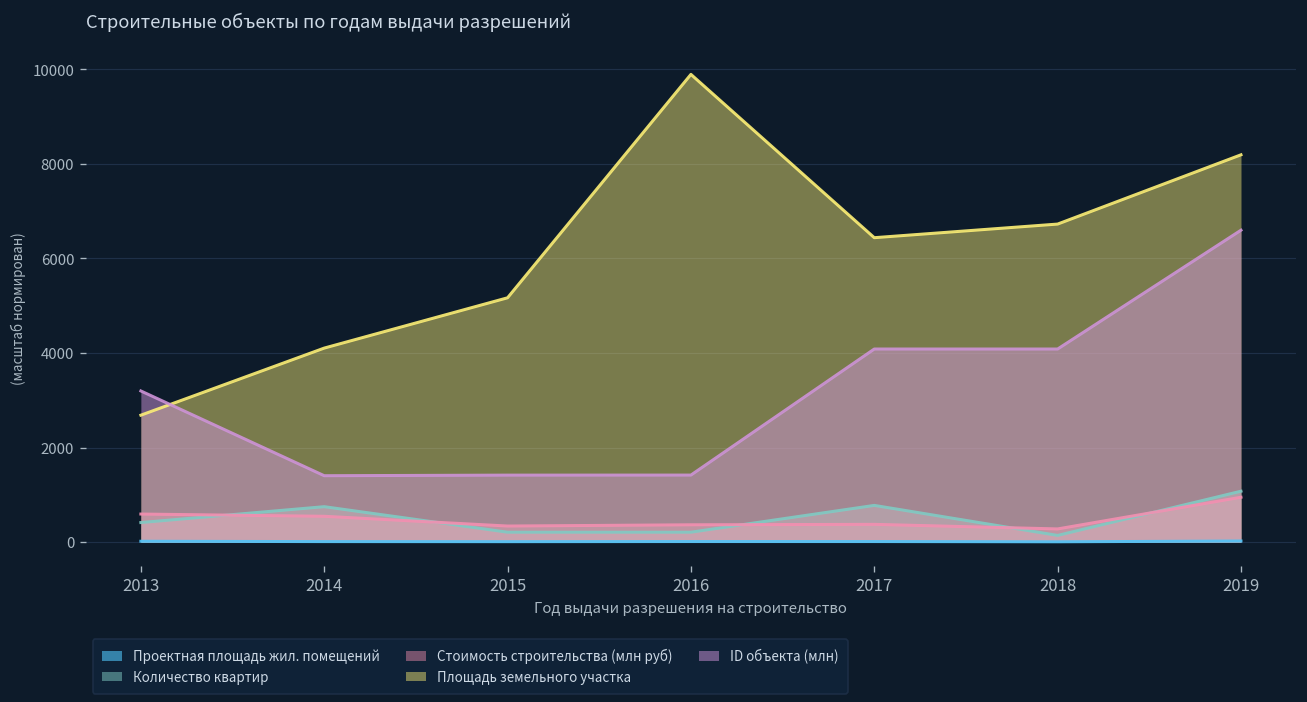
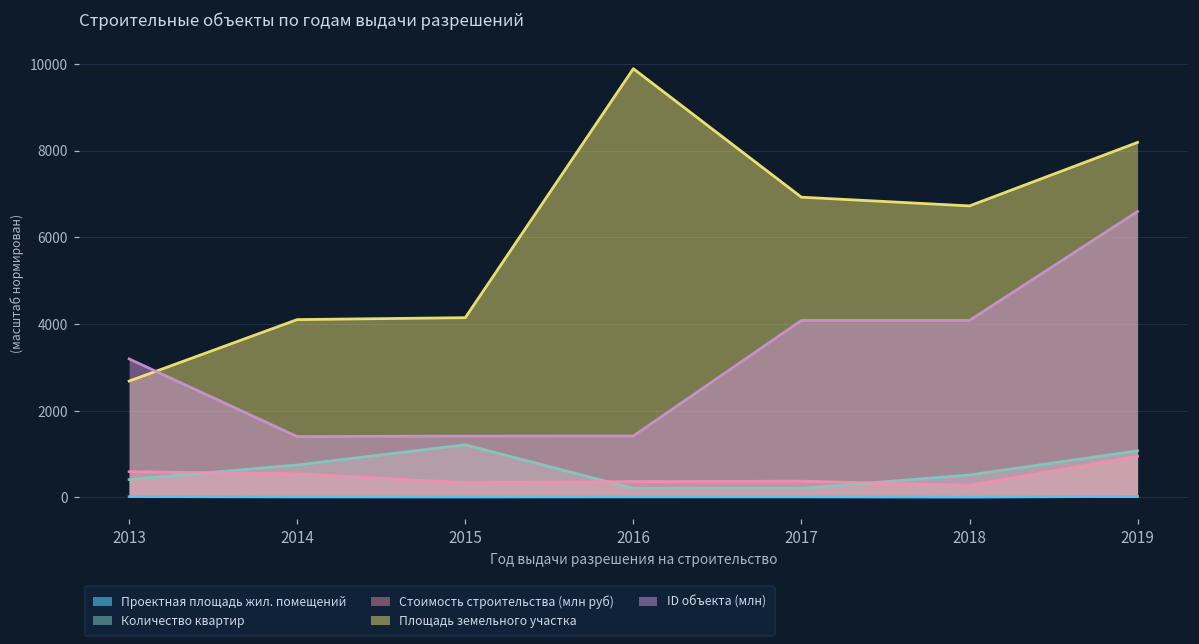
  {
    "Проектная площадь жил. помещений": {
      "2013": 0,
      "2014": 0,
      "2015": 0,
      "2016": 0,
      "2017": 0,
      "2018": 0,
      "2019": 0
    },
    "Количество квартир": {
      "2013": 400,
      "2014": 800,
-     "2015": 200,
+     "2015": 1200,
      "2016": 200,
-     "2017": 800,
-     "2018": 100,
+     "2017": 200,
+     "2018": 500,
      "2019": 1100
    },
    "Площадь земельного участка": {
      "2013": 2700,
      "2014": 4100,
-     "2015": 5200,
+     "2015": 4100,
      "2016": 9900,
-     "2017": 6400,
+     "2017": 6900,
      "2018": 6700,
      "2019": 8200
    }
  }
